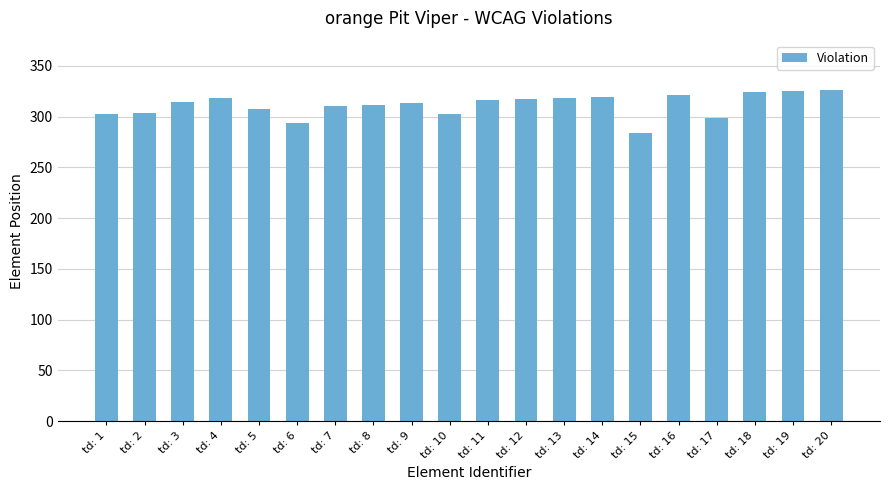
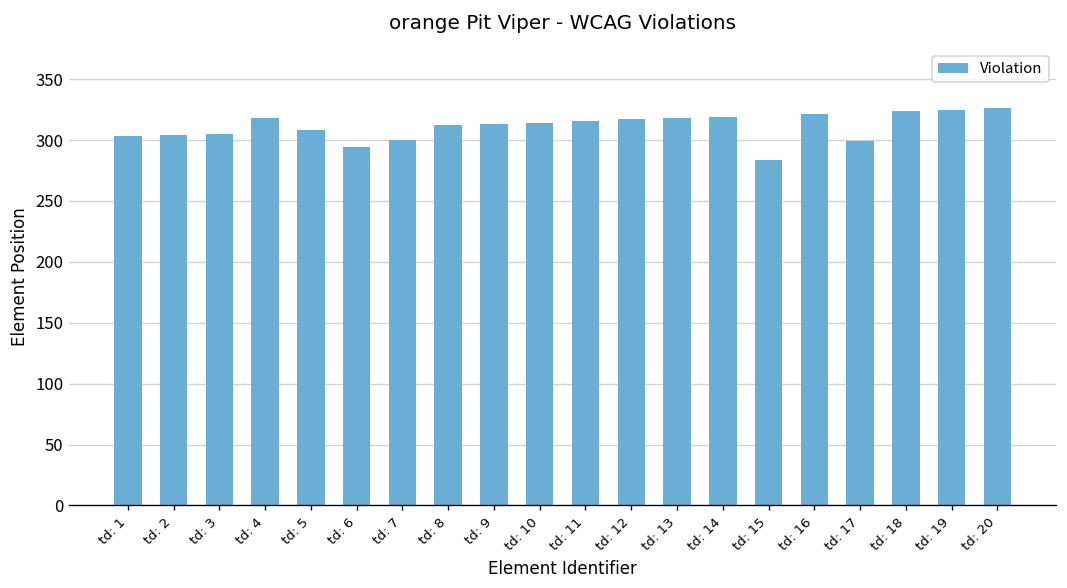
  {
    "td: 1": 303,
    "td: 2": 304,
-   "td: 3": 314,
+   "td: 3": 305,
    "td: 4": 318,
    "td: 5": 308,
    "td: 6": 294,
-   "td: 7": 311,
+   "td: 7": 300,
    "td: 8": 312,
    "td: 9": 313,
-   "td: 10": 303,
+   "td: 10": 314,
    "td: 11": 316,
    "td: 12": 317,
    "td: 13": 318,
    "td: 14": 319,
    "td: 15": 284,
    "td: 16": 321,
    "td: 17": 299,
    "td: 18": 324,
    "td: 19": 325,
    "td: 20": 326
  }
